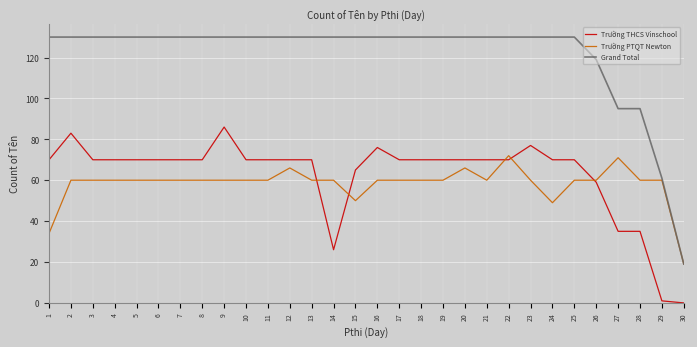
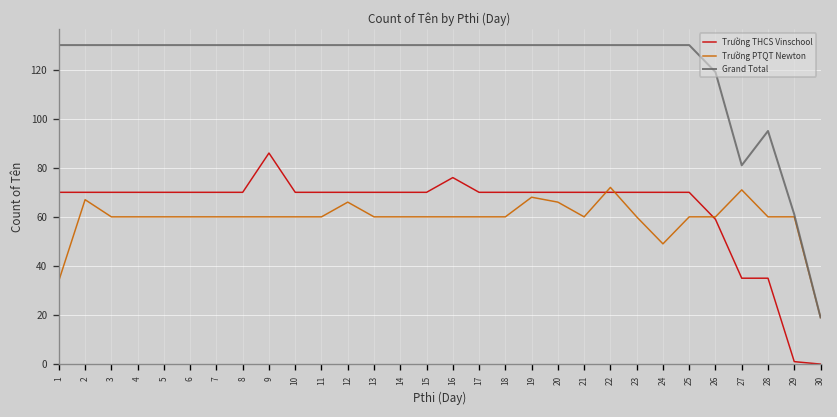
  {
    "Trường THCS Vinschool": {
      "1": 70,
-     "2": 83,
+     "2": 70,
      "3": 70,
      "4": 70,
      "5": 70,
      "6": 70,
      "7": 70,
      "8": 70,
      "9": 86,
      "10": 70,
      "11": 70,
      "12": 70,
      "13": 70,
-     "14": 26,
-     "15": 65,
+     "14": 70,
+     "15": 70,
      "16": 76,
      "17": 70,
      "18": 70,
      "19": 70,
      "20": 70,
      "21": 70,
      "22": 70,
-     "23": 77,
+     "23": 70,
      "24": 70,
      "25": 70,
      "27": 35,
      "28": 35,
      "29": 1,
      "30": 0
    },
    "Trường PTQT Newton": {
      "1": 34,
-     "2": 60,
+     "2": 67,
      "3": 60,
      "4": 60,
      "5": 60,
      "6": 60,
      "7": 60,
      "8": 60,
      "9": 60,
      "10": 60,
      "11": 60,
      "12": 66,
      "13": 60,
      "14": 60,
-     "15": 50,
+     "15": 60,
      "16": 60,
      "17": 60,
      "18": 60,
-     "19": 60,
+     "19": 68,
      "20": 66,
      "21": 60,
      "22": 72,
      "23": 60,
      "24": 49,
      "25": 60,
      "27": 71,
      "28": 60
    },
    "Grand Total": {
      "1": 130,
      "2": 130,
      "3": 130,
      "4": 130,
      "5": 130,
      "6": 130,
      "7": 130,
      "8": 130,
      "9": 130,
      "10": 130,
      "11": 130,
      "12": 130,
      "13": 130,
      "14": 130,
      "15": 130,
      "16": 130,
      "17": 130,
      "18": 130,
      "19": 130,
      "20": 130,
      "21": 130,
      "22": 130,
      "23": 130,
      "24": 130,
      "25": 130,
-     "27": 95,
+     "27": 81,
      "28": 95
    }
  }
